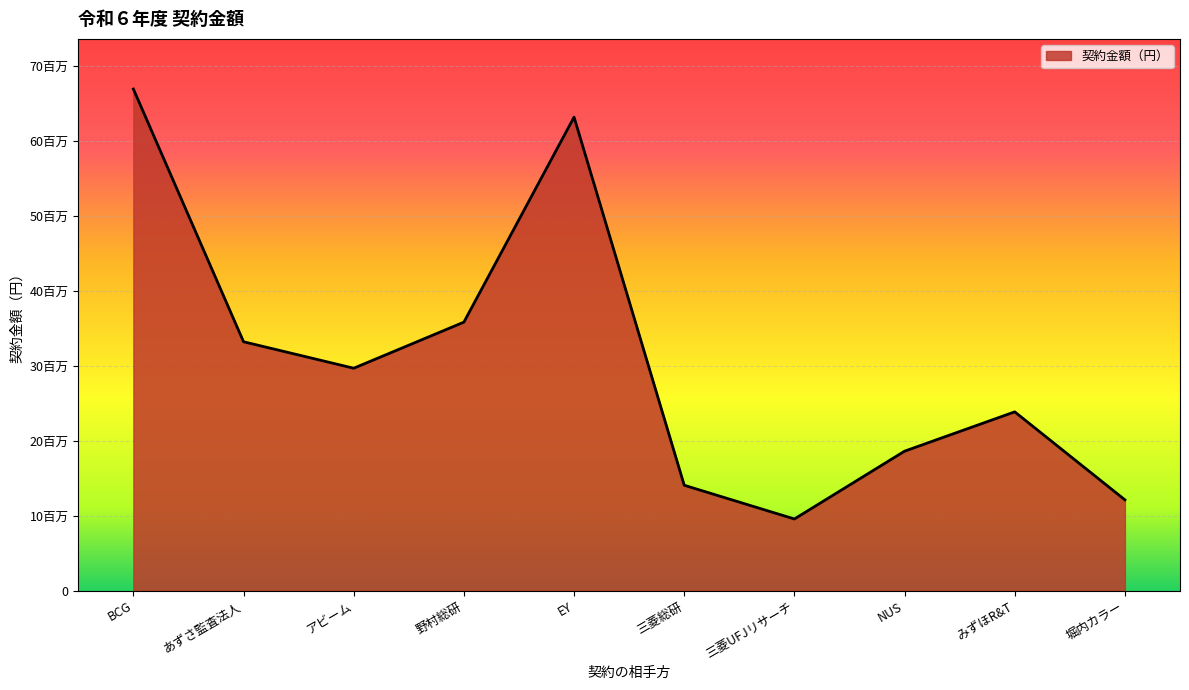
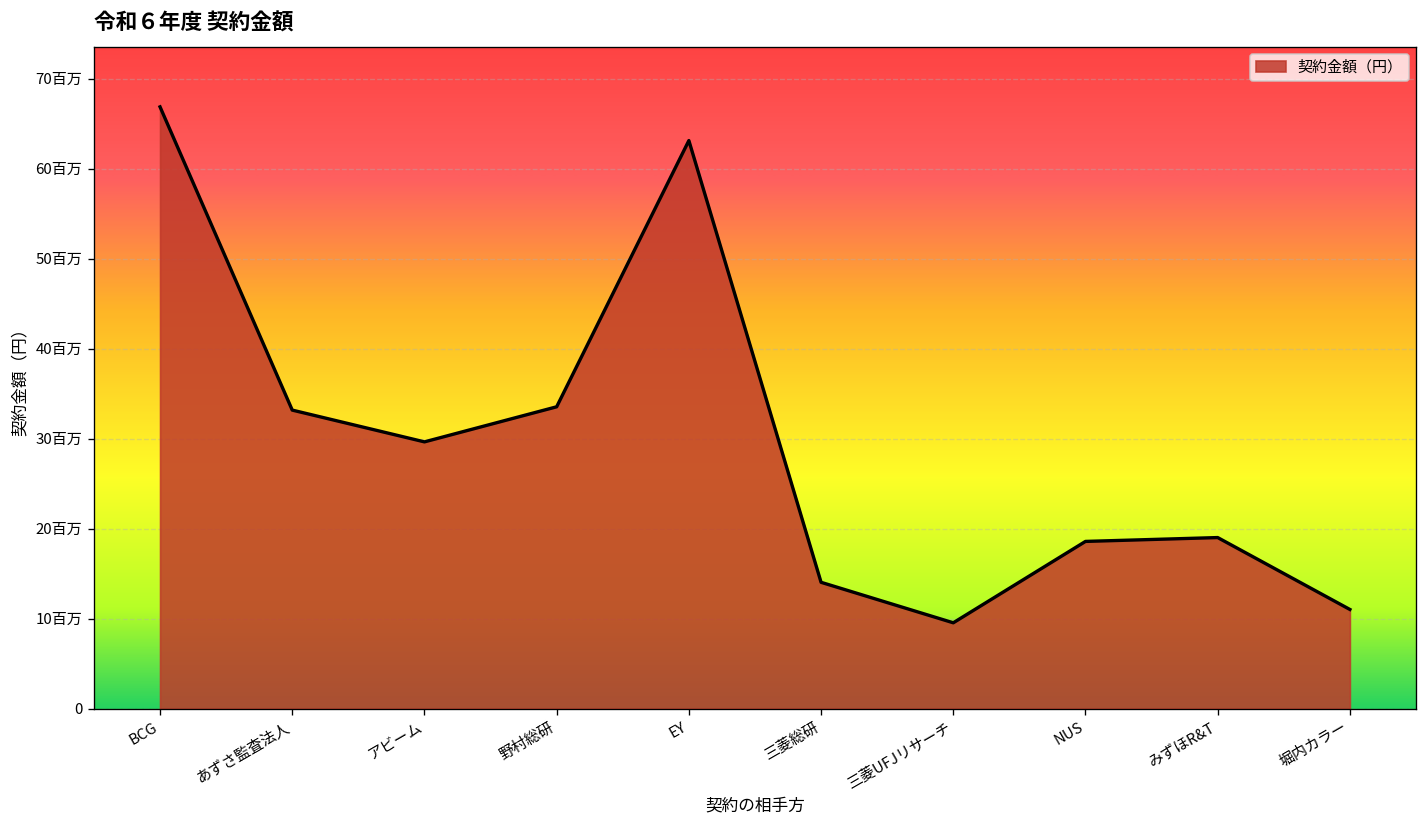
  {
    "BCG": "67百万",
    "あずさ監査法人": "33百万",
    "アビーム": "30百万",
-   "野村総研": "36百万",
+   "野村総研": "34百万",
    "EY": "63百万",
    "三菱総研": "14百万",
    "三菱UFJリサーチ": "10百万",
    "NUS": "19百万",
-   "みずほR&T": "24百万",
-   "堀内カラー": "12百万"
+   "みずほR&T": "19百万",
+   "堀内カラー": "11百万"
  }
